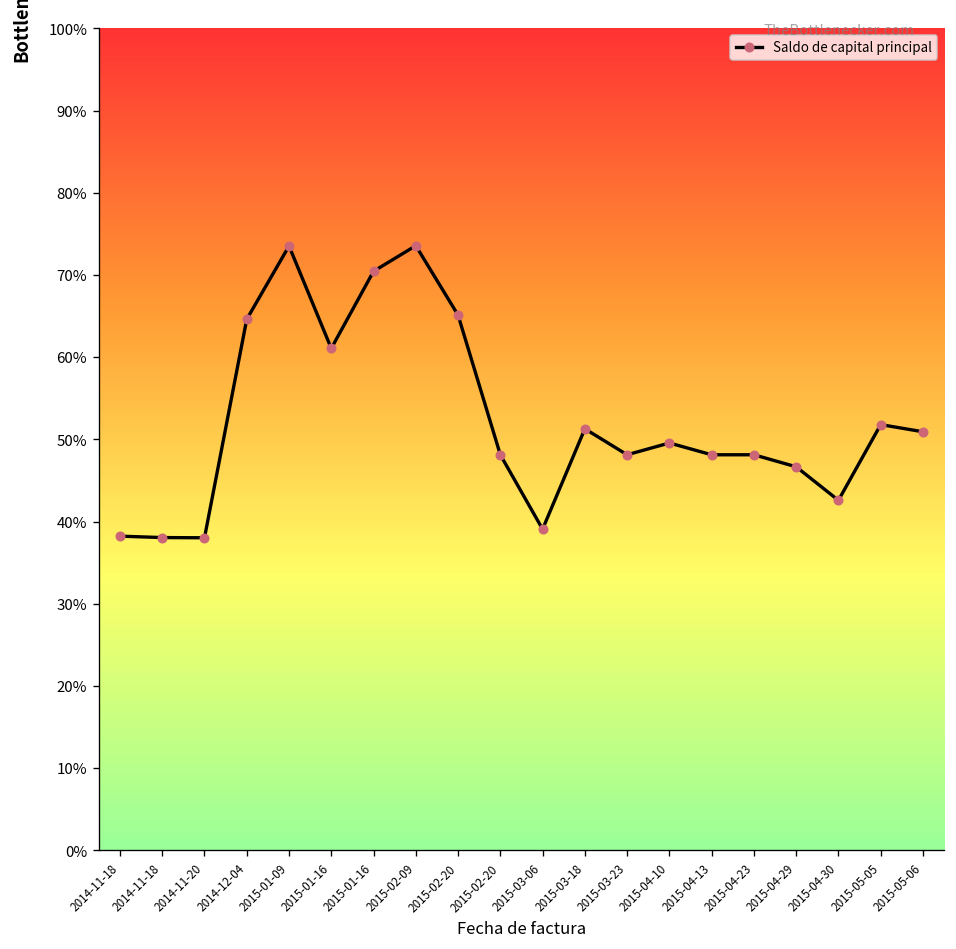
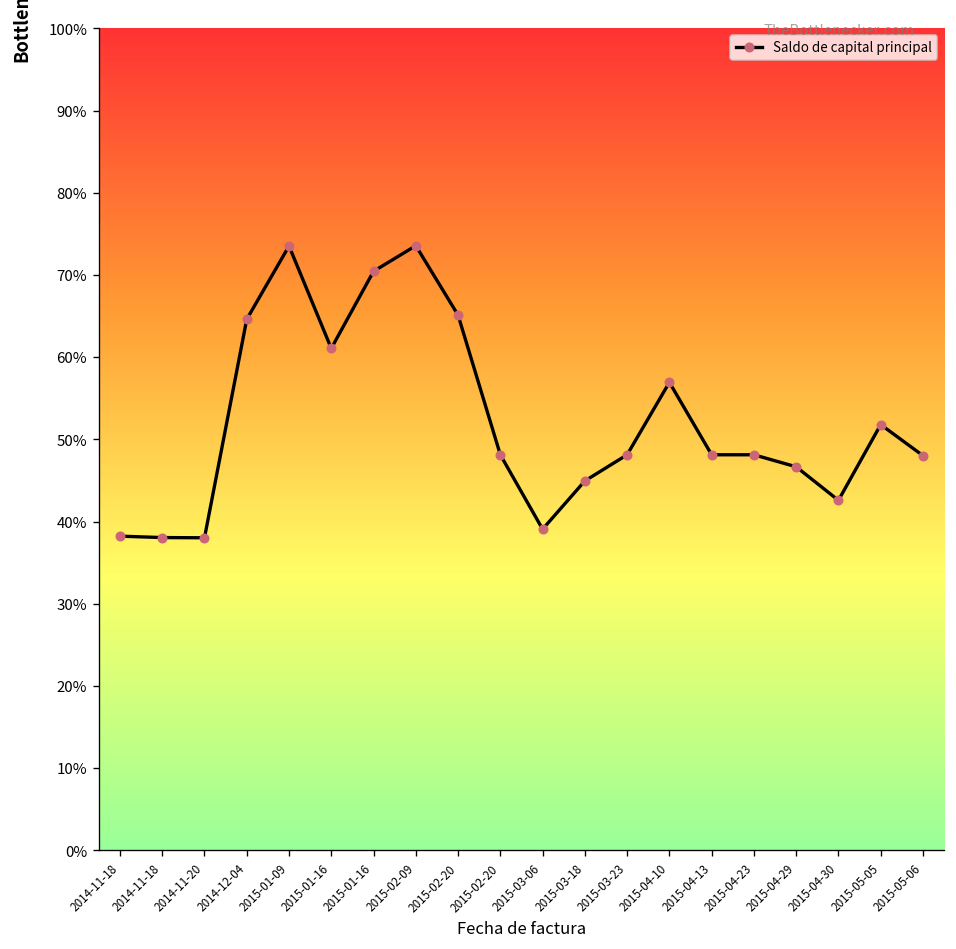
  {
    "2014-11-20": "38%",
    "2014-12-04": "65%",
    "2015-01-09": "74%",
    "2015-02-09": "74%",
    "2015-03-06": "39%",
-   "2015-03-18": "51%",
+   "2015-03-18": "45%",
    "2015-03-23": "48%",
-   "2015-04-10": "50%",
+   "2015-04-10": "57%",
    "2015-04-13": "48%",
    "2015-04-23": "48%",
    "2015-04-29": "47%",
    "2015-04-30": "43%",
    "2015-05-05": "52%",
-   "2015-05-06": "51%"
+   "2015-05-06": "48%"
  }
